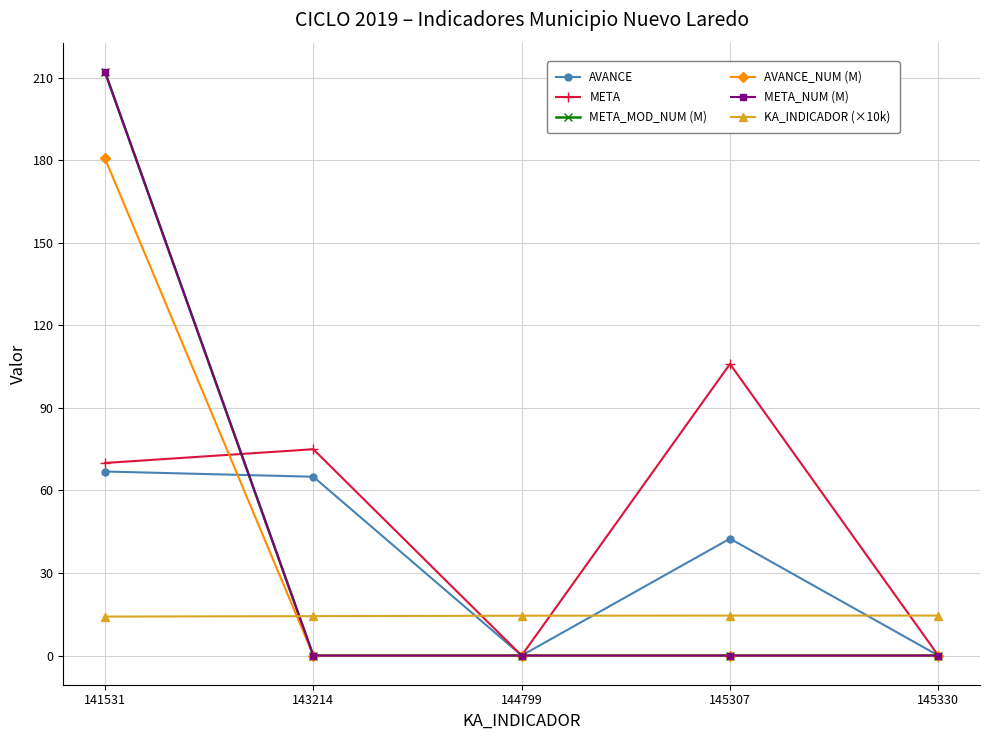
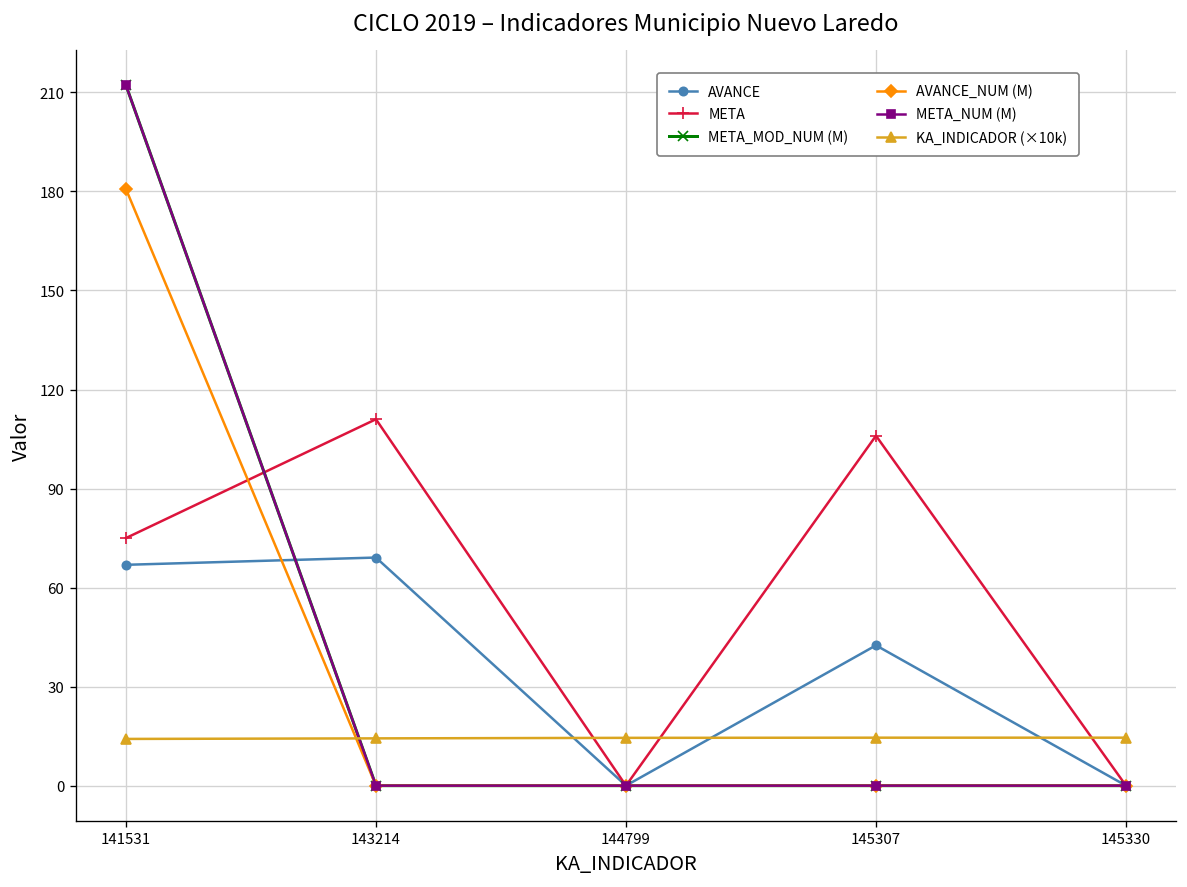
  {
    "AVANCE": {
      "141531": 67,
-     "143214": 65,
+     "143214": 69,
      "145307": 43
    },
    "META": {
-     "141531": 70,
-     "143214": 75,
+     "141531": 75,
+     "143214": 111,
      "145307": 106
    },
    "META_NUM (M)": {
      "141531": 212
    }
  }
